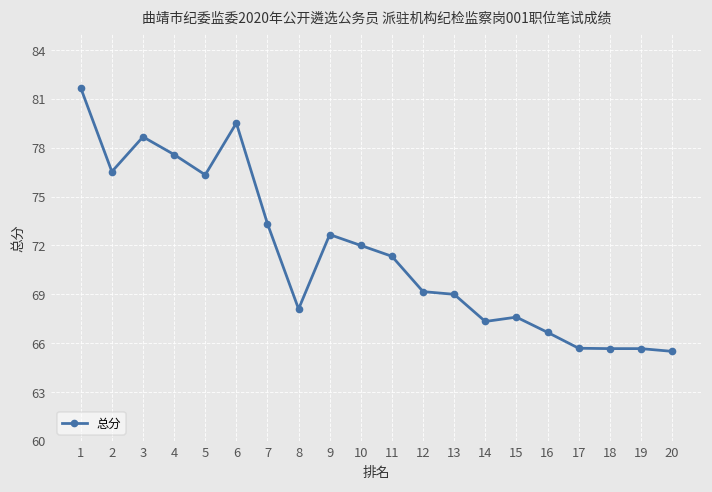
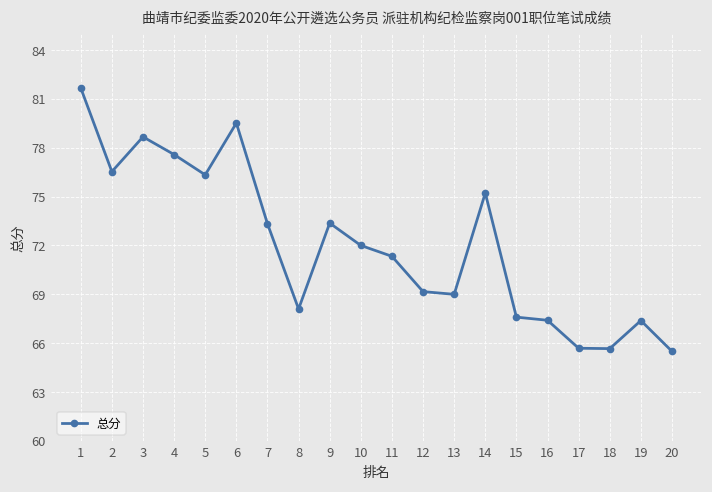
  {
    "1": 81.7,
    "2": 76.5,
    "3": 78.7,
    "4": 77.6,
    "5": 76.3,
    "6": 79.5,
    "7": 73.3,
    "8": 68.1,
-   "9": 72.7,
+   "9": 73.4,
    "10": 72.0,
    "11": 71.3,
    "12": 69.2,
    "13": 69.0,
-   "14": 67.3,
+   "14": 75.2,
    "15": 67.6,
-   "16": 66.7,
+   "16": 67.4,
    "17": 65.7,
    "18": 65.7,
-   "19": 65.7,
+   "19": 67.4,
    "20": 65.5
  }
